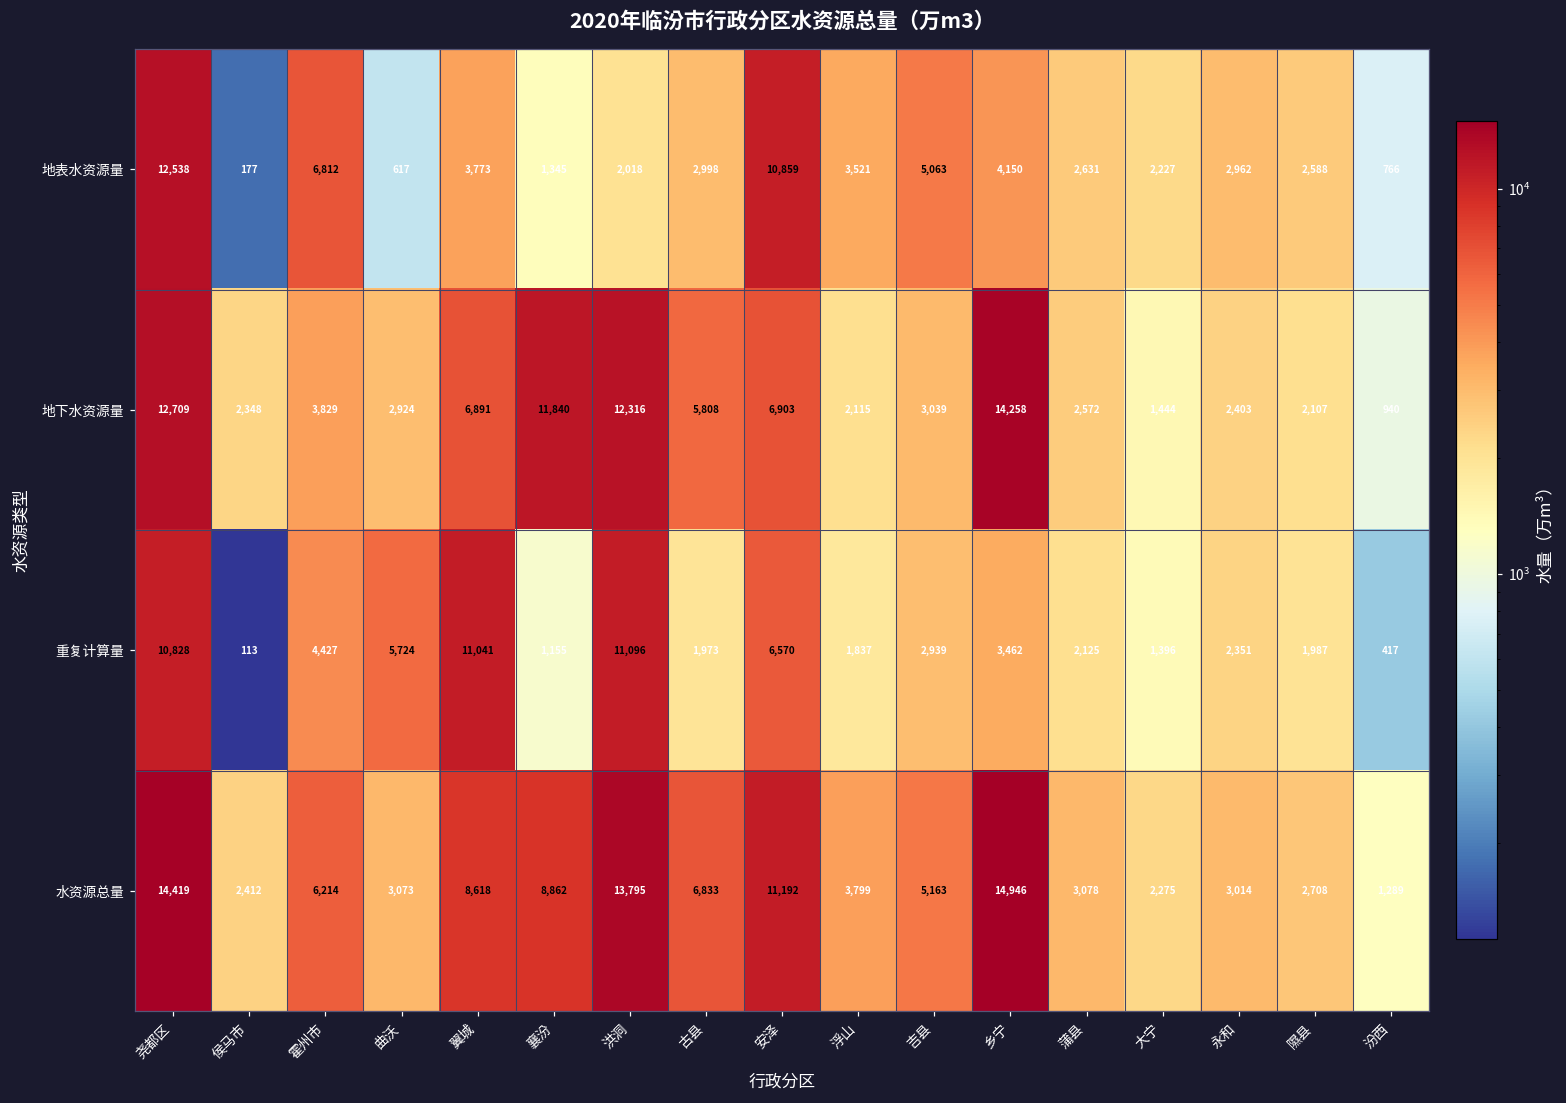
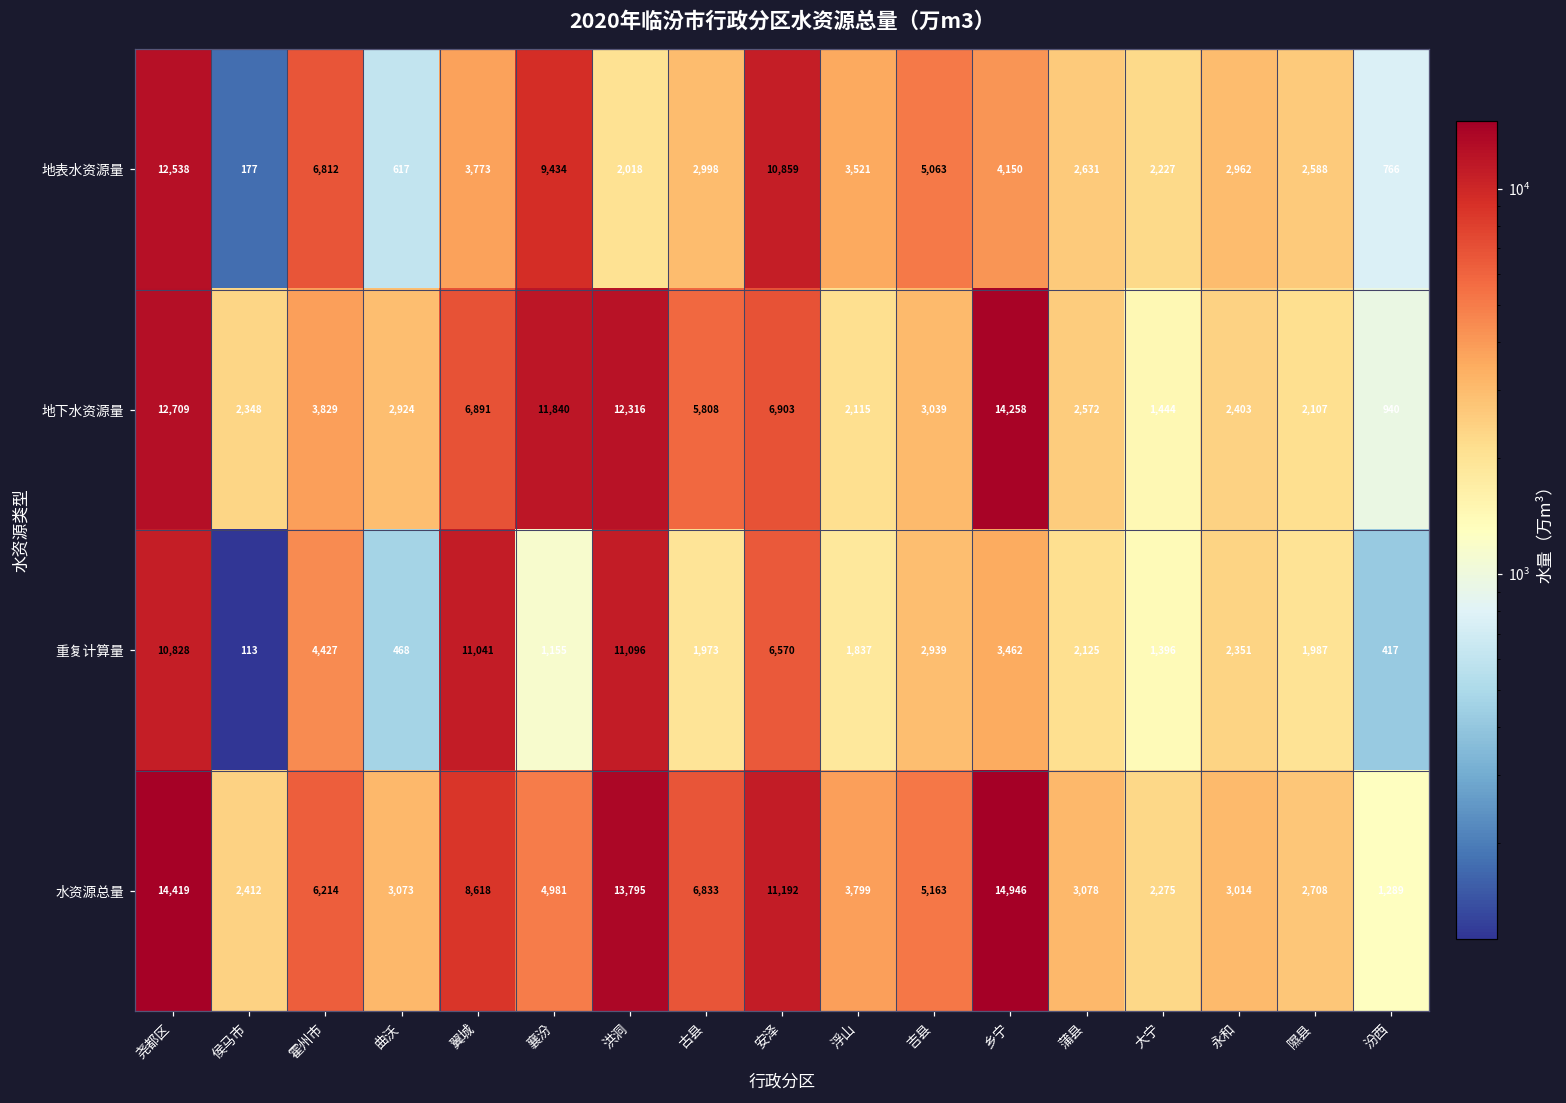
  {
    "地表水资源量": {
      "尧都区": "12,538",
      "侯马市": "177",
      "霍州市": "6,812",
      "曲沃": "617",
      "翼城": "3,773",
-     "襄汾": "1,345",
+     "襄汾": "9,434",
      "洪洞": "2,018",
      "古县": "2,998",
      "安泽": "10,859",
      "浮山": "3,521",
      "吉县": "5,063",
      "乡宁": "4,150",
      "蒲县": "2,631",
      "大宁": "2,227",
      "永和": "2,962",
      "隰县": "2,588"
    },
    "地下水资源量": {
      "尧都区": "12,709",
      "侯马市": "2,348",
      "霍州市": "3,829",
      "曲沃": "2,924",
      "翼城": "6,891",
      "襄汾": "11,840",
      "洪洞": "12,316",
      "古县": "5,808",
      "安泽": "6,903",
      "浮山": "2,115",
      "吉县": "3,039",
      "乡宁": "14,258",
      "蒲县": "2,572",
      "大宁": "1,444",
      "永和": "2,403",
      "隰县": "2,107"
    },
    "重复计算量": {
      "尧都区": "10,828",
      "侯马市": "113",
      "霍州市": "4,427",
-     "曲沃": "5,724",
+     "曲沃": "468",
      "翼城": "11,041",
      "襄汾": "1,155",
      "洪洞": "11,096",
      "古县": "1,973",
      "安泽": "6,570",
      "浮山": "1,837",
      "吉县": "2,939",
      "乡宁": "3,462",
      "蒲县": "2,125",
      "大宁": "1,396",
      "永和": "2,351",
      "隰县": "1,987",
      "汾西": "417"
    },
    "水资源总量": {
      "尧都区": "14,419",
      "侯马市": "2,412",
      "霍州市": "6,214",
      "曲沃": "3,073",
      "翼城": "8,618",
-     "襄汾": "8,862",
+     "襄汾": "4,981",
      "洪洞": "13,795",
      "古县": "6,833",
      "安泽": "11,192",
      "浮山": "3,799",
      "吉县": "5,163",
      "乡宁": "14,946",
      "蒲县": "3,078",
      "大宁": "2,275",
      "永和": "3,014",
      "隰县": "2,708",
      "汾西": "1,289"
    }
  }
